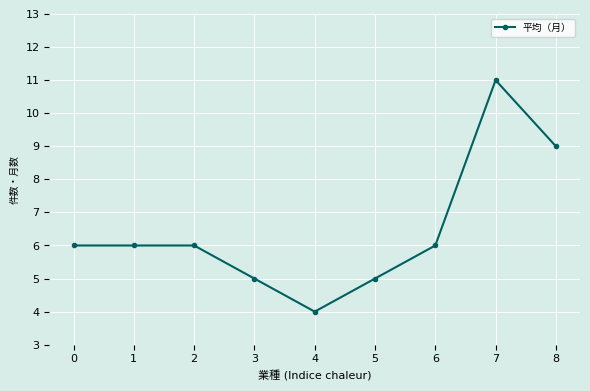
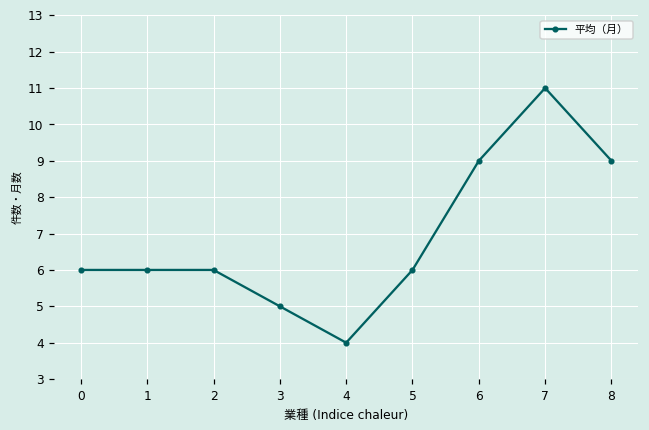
  {
    "0": 6,
    "1": 6,
    "2": 6,
    "3": 5,
    "4": 4,
-   "5": 5,
-   "6": 6,
+   "5": 6,
+   "6": 9,
    "7": 11,
    "8": 9
  }
